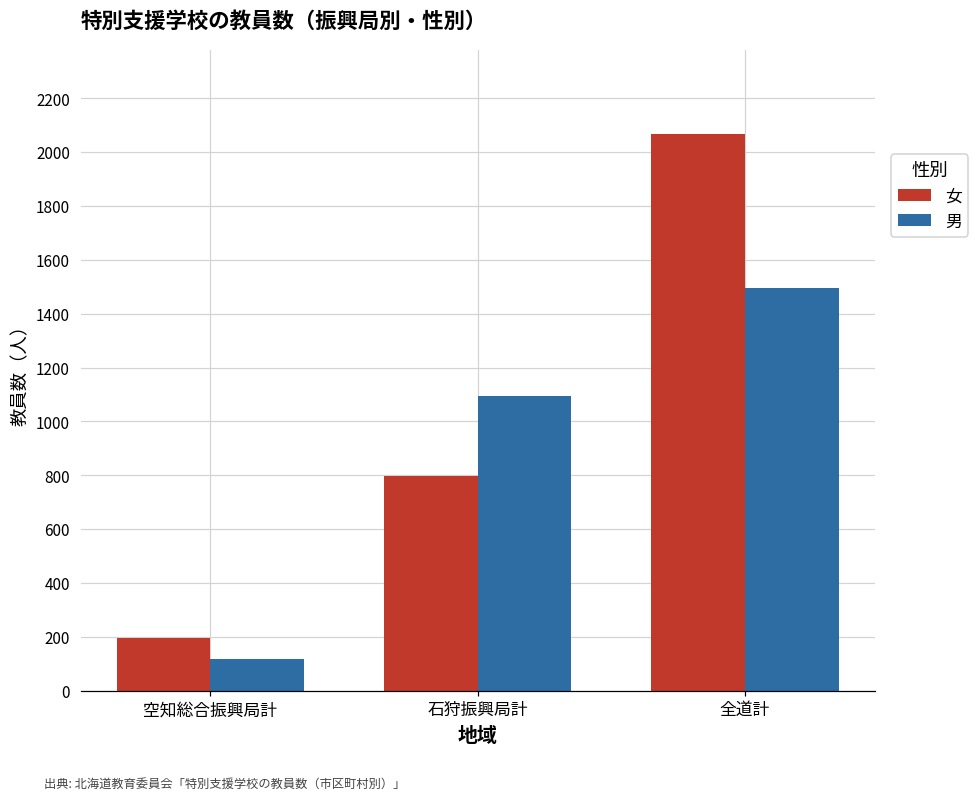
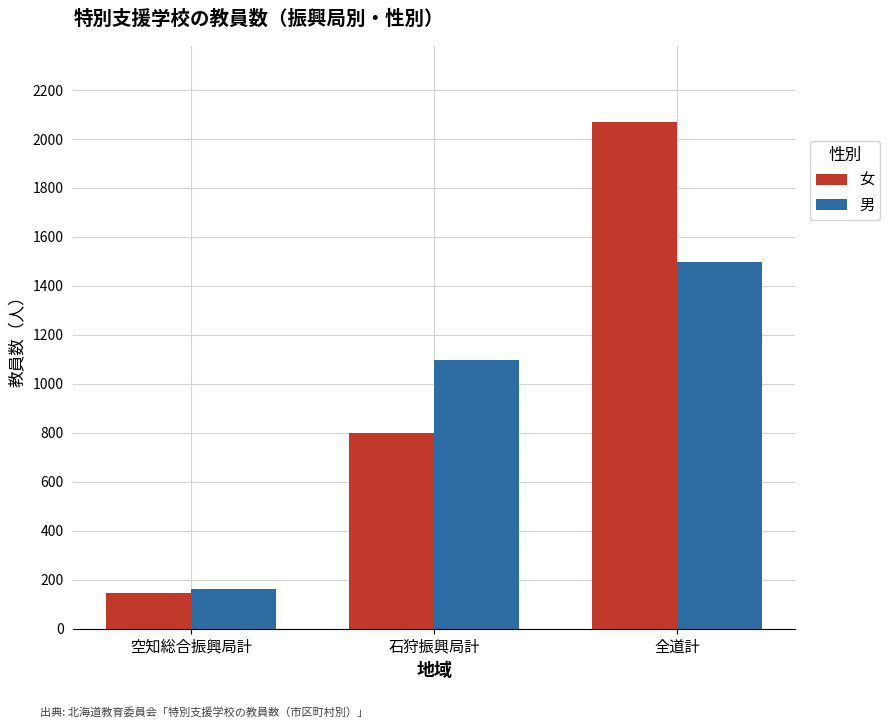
  {
    "女": {
-     "空知総合振興局計": 200,
+     "空知総合振興局計": 150,
      "石狩振興局計": 800,
      "全道計": 2070
    },
    "男": {
-     "空知総合振興局計": 120,
+     "空知総合振興局計": 160,
      "石狩振興局計": 1100,
      "全道計": 1500
    }
  }
